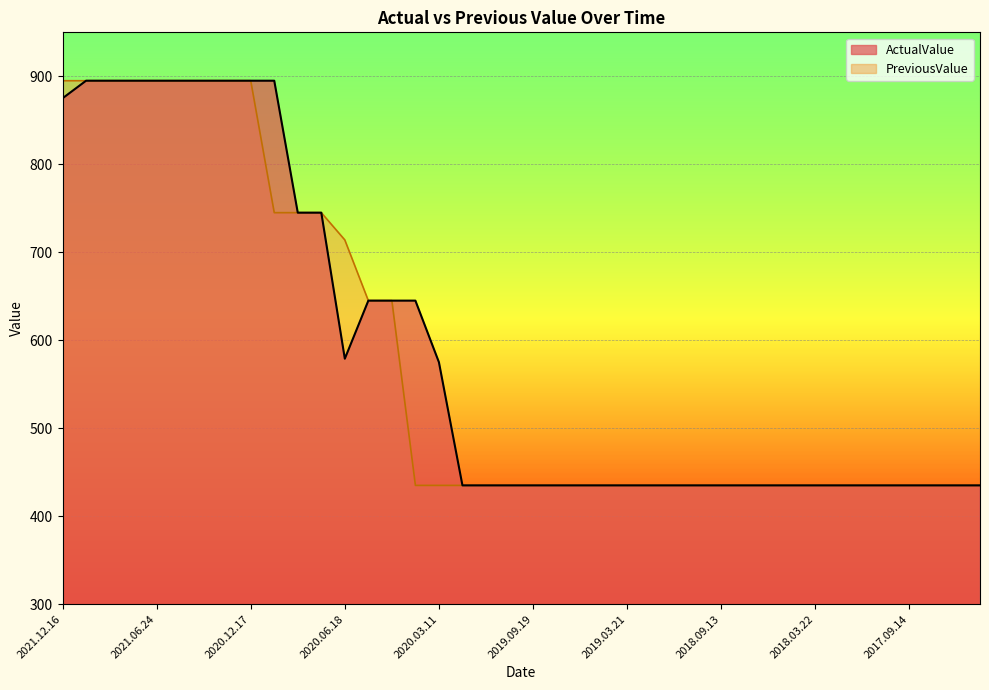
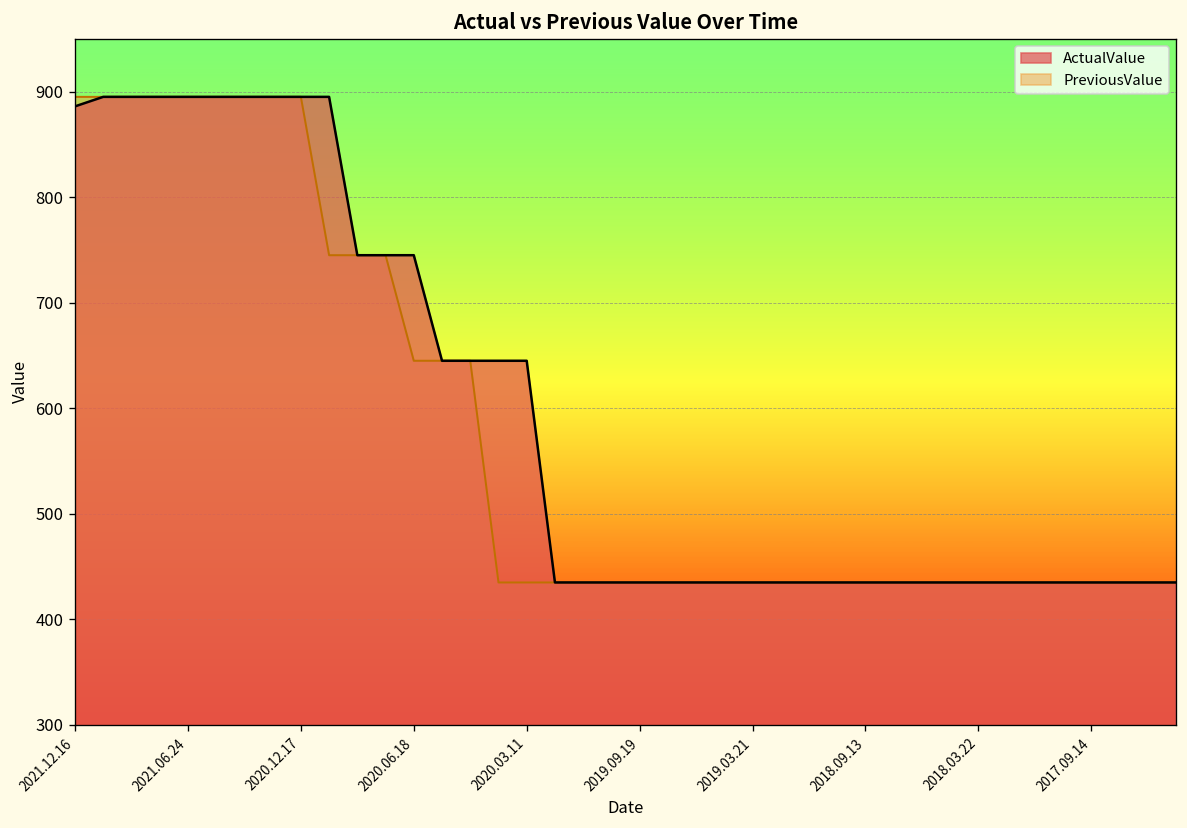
  {
    "ActualValue": {
-     "2021.12.16": 880,
-     "2020.06.18": 580,
-     "2020.03.11": 580
+     "2021.12.16": 890,
+     "2020.06.18": 750,
+     "2020.03.11": 650
    },
    "PreviousValue": {
      "2021.12.16": 900,
-     "2020.06.18": 710,
+     "2020.06.18": 650,
      "2020.03.11": 440
    }
  }
